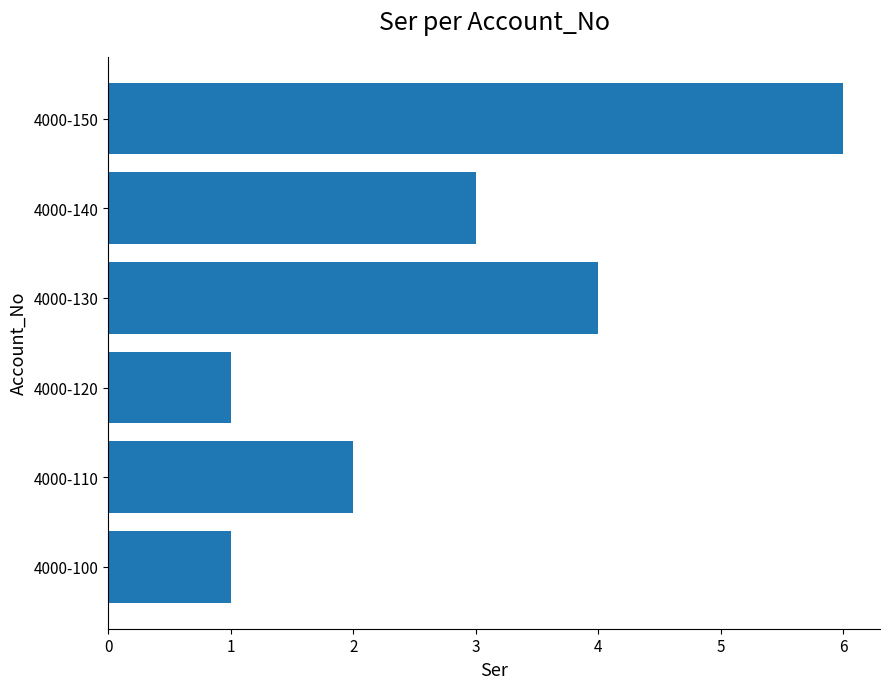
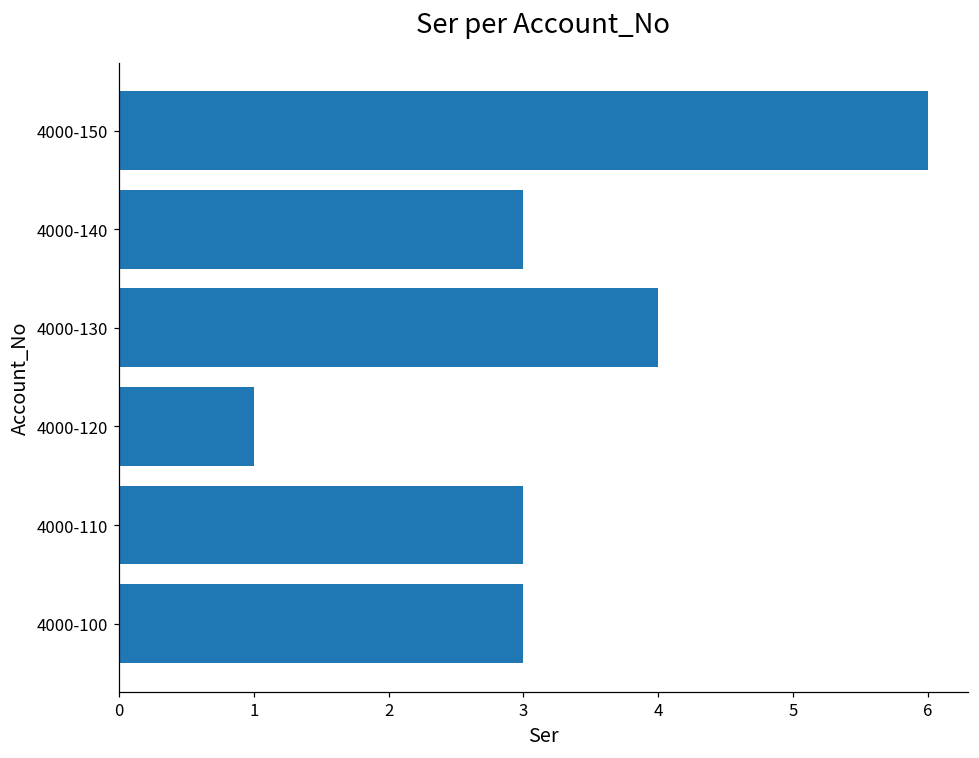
  {
    "4000-150": 6,
    "4000-140": 3,
    "4000-130": 4,
    "4000-120": 1,
-   "4000-110": 2,
-   "4000-100": 1
+   "4000-110": 3,
+   "4000-100": 3
  }
